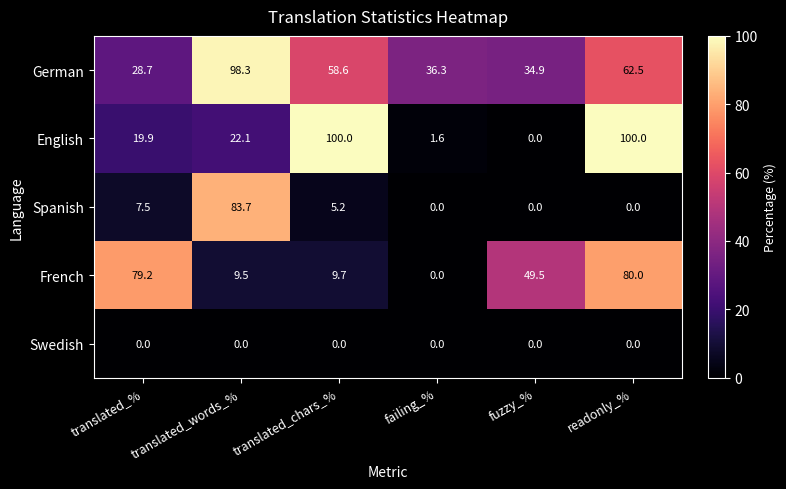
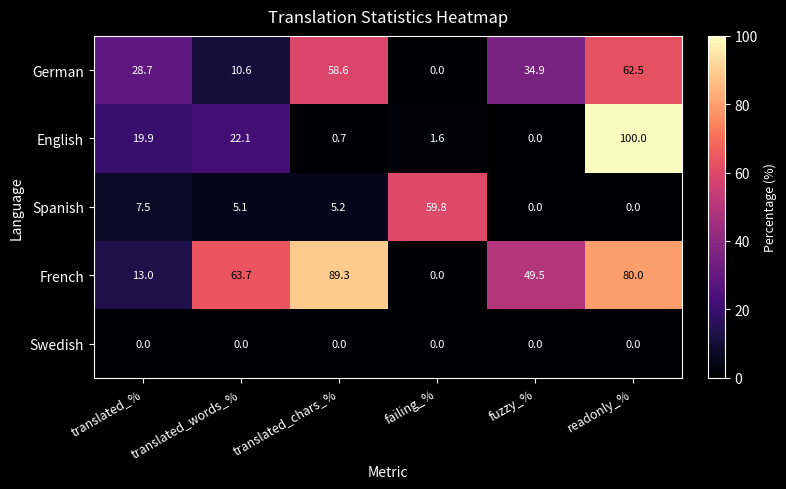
  {
    "German": {
      "translated_%": 28.7,
-     "translated_words_%": 98.3,
+     "translated_words_%": 10.6,
      "translated_chars_%": 58.6,
-     "failing_%": 36.3,
+     "failing_%": 0.0,
      "fuzzy_%": 34.9,
      "readonly_%": 62.5
    },
    "English": {
      "translated_%": 19.9,
      "translated_words_%": 22.1,
-     "translated_chars_%": 100.0,
+     "translated_chars_%": 0.7,
      "failing_%": 1.6,
      "fuzzy_%": 0.0,
      "readonly_%": 100.0
    },
    "Spanish": {
      "translated_%": 7.5,
-     "translated_words_%": 83.7,
+     "translated_words_%": 5.1,
      "translated_chars_%": 5.2,
-     "failing_%": 0.0,
+     "failing_%": 59.8,
      "fuzzy_%": 0.0,
      "readonly_%": 0.0
    },
    "French": {
-     "translated_%": 79.2,
-     "translated_words_%": 9.5,
-     "translated_chars_%": 9.7,
+     "translated_%": 13.0,
+     "translated_words_%": 63.7,
+     "translated_chars_%": 89.3,
      "failing_%": 0.0,
      "fuzzy_%": 49.5,
      "readonly_%": 80.0
    },
    "Swedish": {
      "translated_%": 0.0,
      "translated_words_%": 0.0,
      "translated_chars_%": 0.0,
      "failing_%": 0.0,
      "fuzzy_%": 0.0,
      "readonly_%": 0.0
    }
  }
